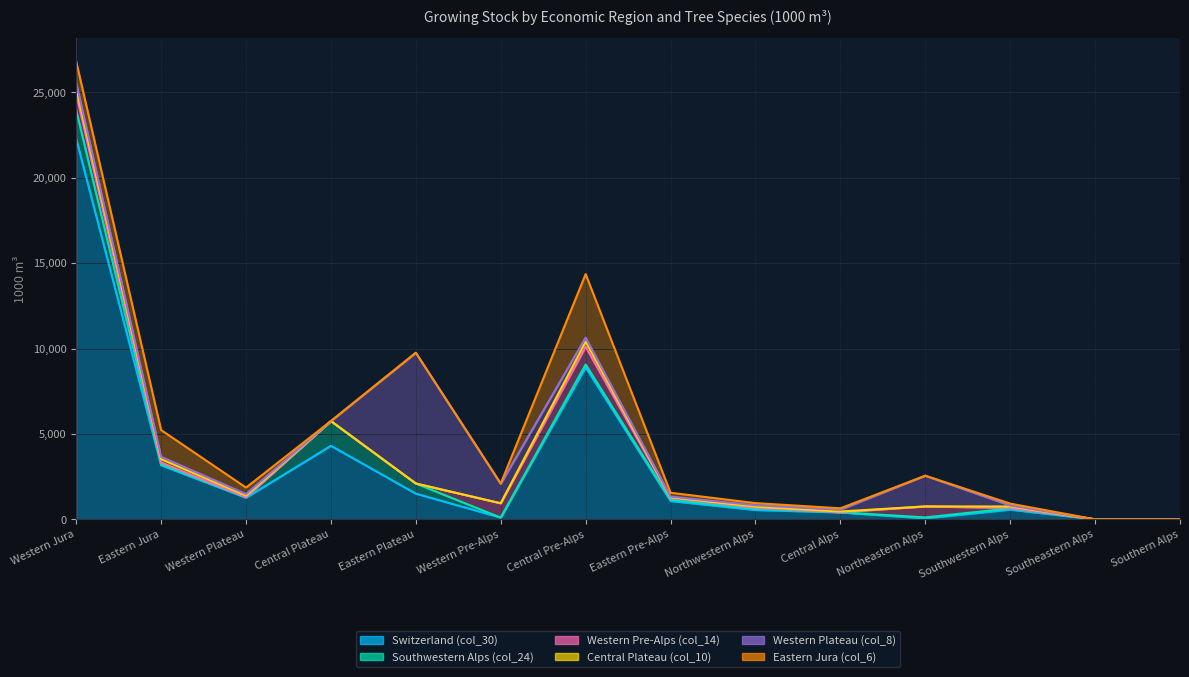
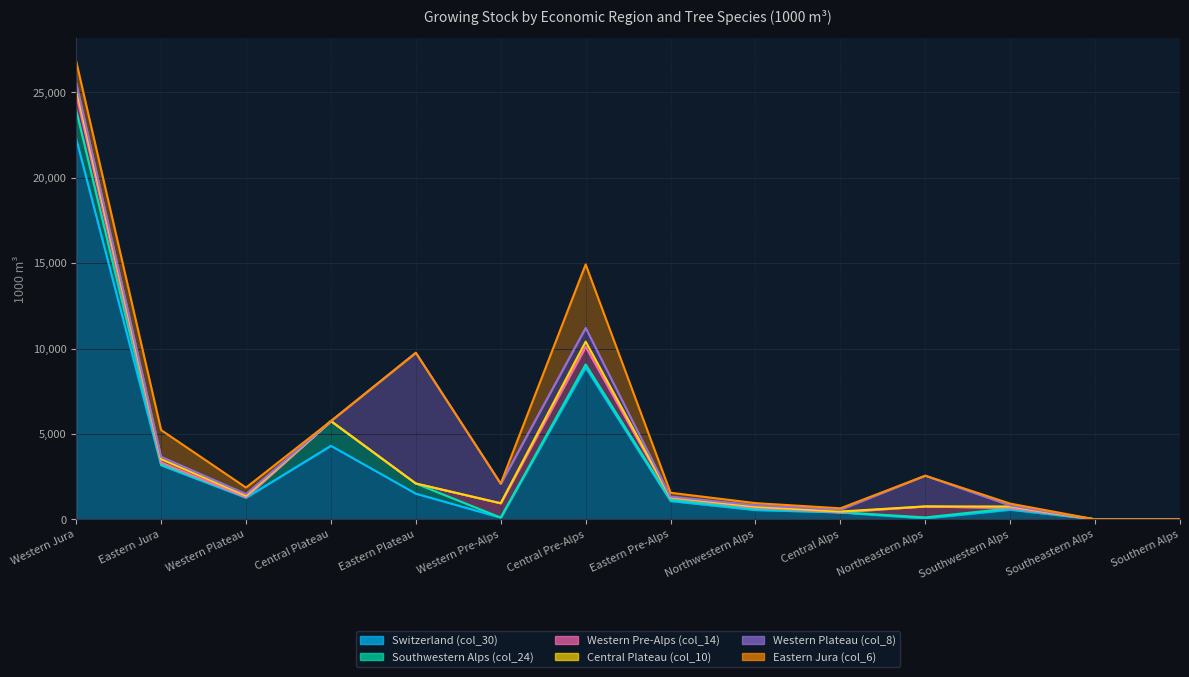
  {
    "Western Pre-Alps (col_14)": {
      "Western Jura": "1,000",
      "Central Pre-Alps": "1,000"
    },
    "Western Plateau (col_8)": {
      "Western Jura": "300",
-     "Central Pre-Alps": "200"
+     "Central Pre-Alps": "800"
    }
  }
